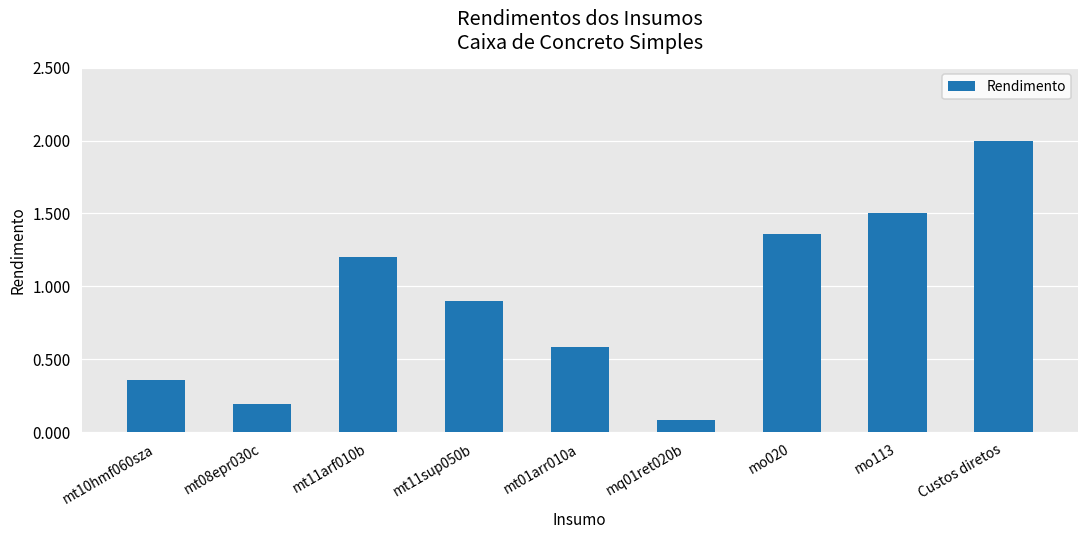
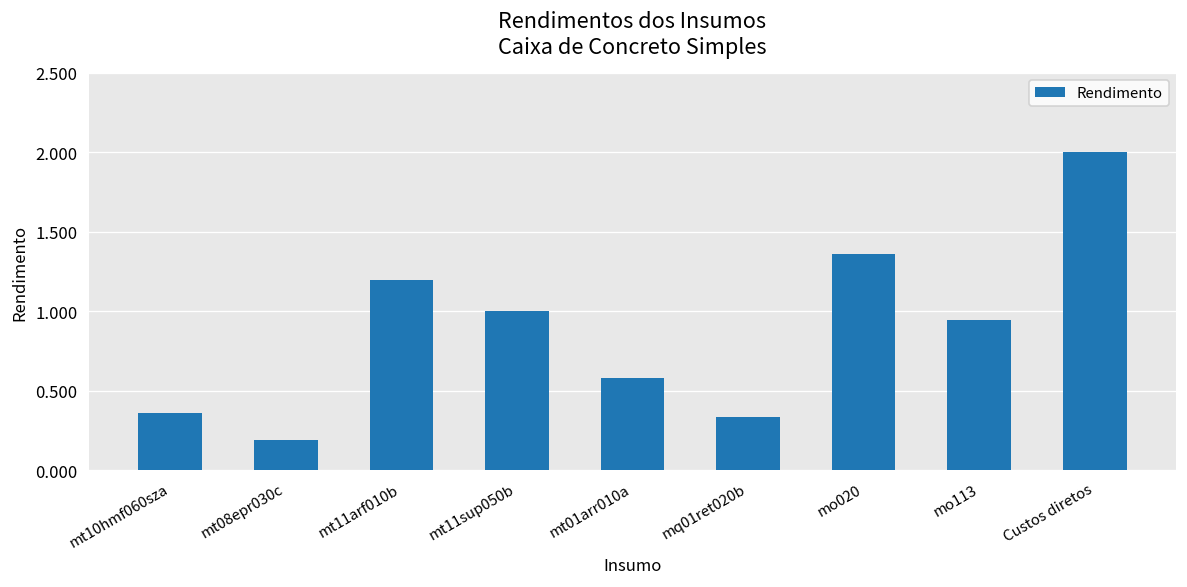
  {
    "mt10hmf060sza": 0.36,
    "mt08epr030c": 0.19,
    "mt11arf010b": 1.20,
-   "mt11sup050b": 0.9,
+   "mt11sup050b": 1.0,
    "mt01arr010a": 0.58,
-   "mq01ret020b": 0.08,
+   "mq01ret020b": 0.34,
    "mo020": 1.36,
-   "mo113": 1.50,
+   "mo113": 0.95,
    "Custos diretos": 2.00
  }
